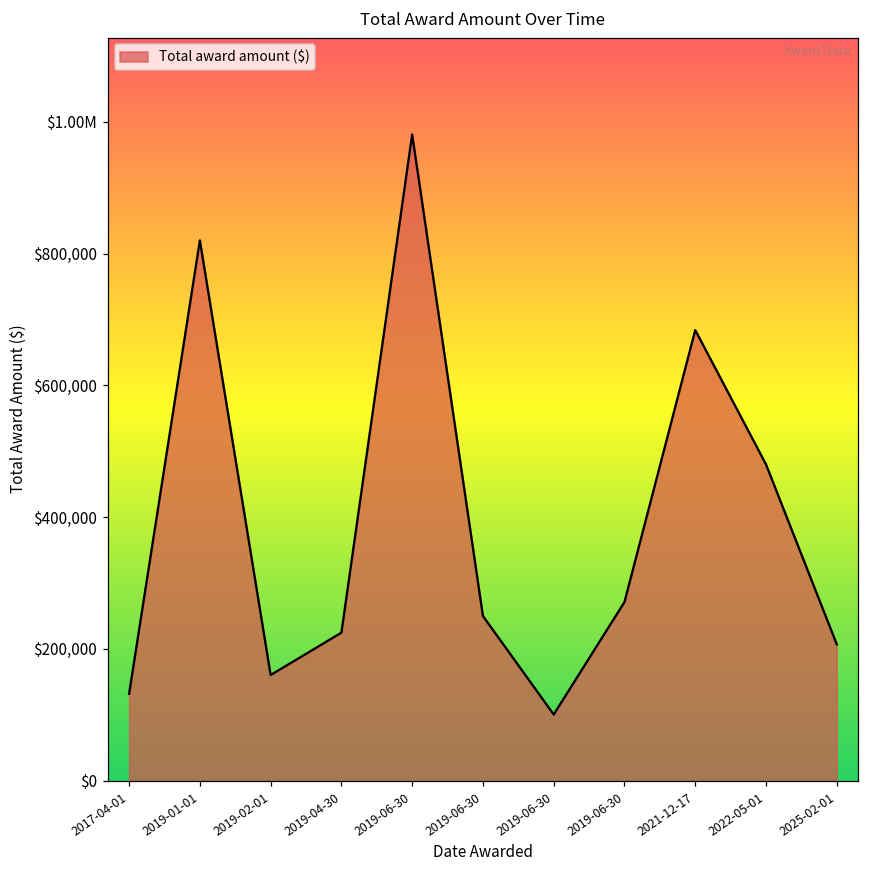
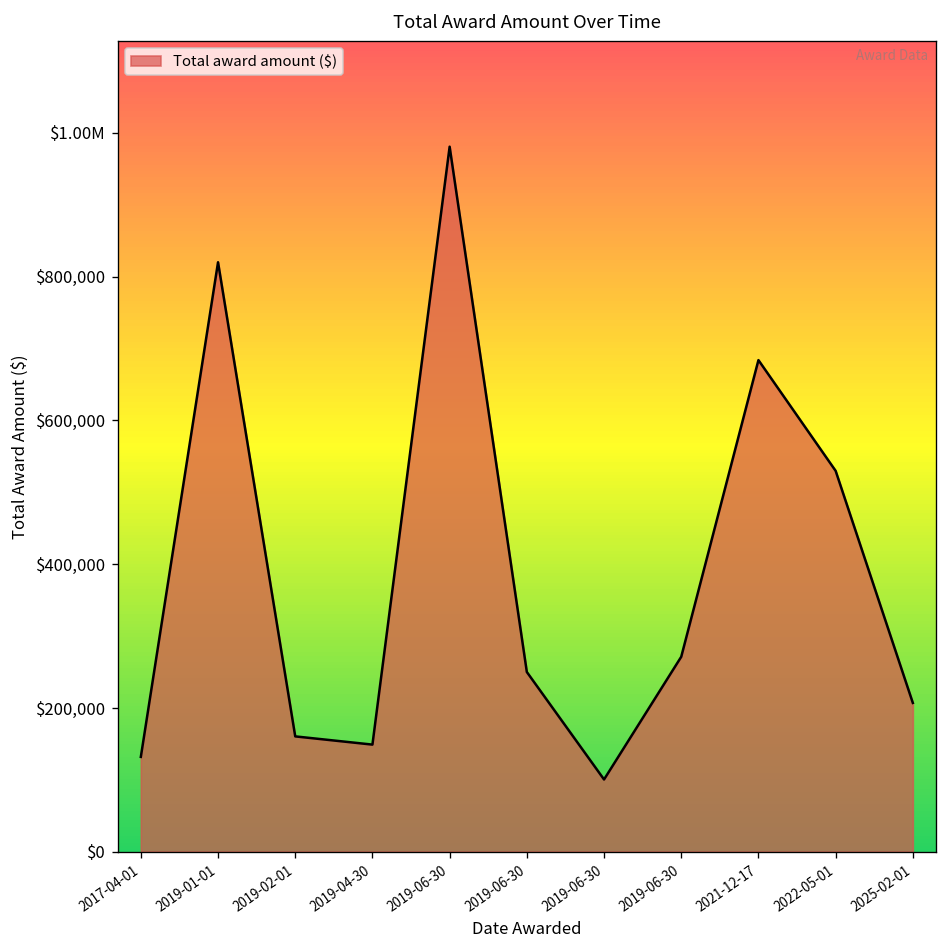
  {
    "2017-04-01": "$130,000",
    "2019-01-01": "$820,000",
    "2019-02-01": "$160,000",
-   "2019-04-30": "$220,000",
+   "2019-04-30": "$150,000",
    "2021-12-17": "$680,000",
-   "2022-05-01": "$480,000",
+   "2022-05-01": "$530,000",
    "2025-02-01": "$210,000"
  }
